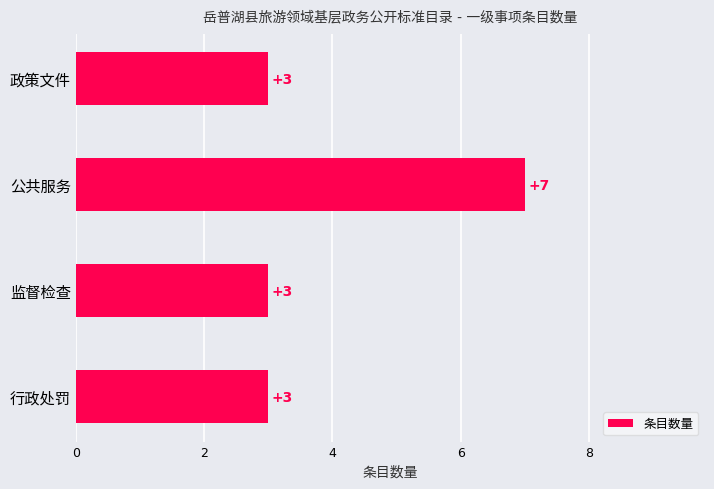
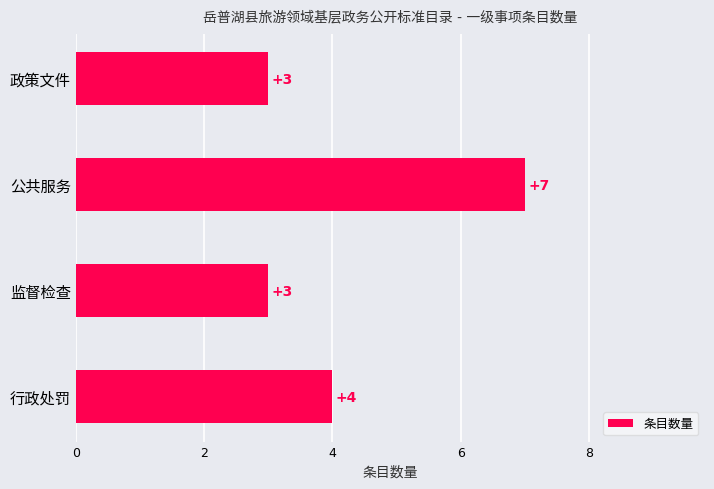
  {
    "政策文件": "+3",
    "公共服务": "+7",
    "监督检查": "+3",
-   "行政处罚": "+3"
+   "行政处罚": "+4"
  }
